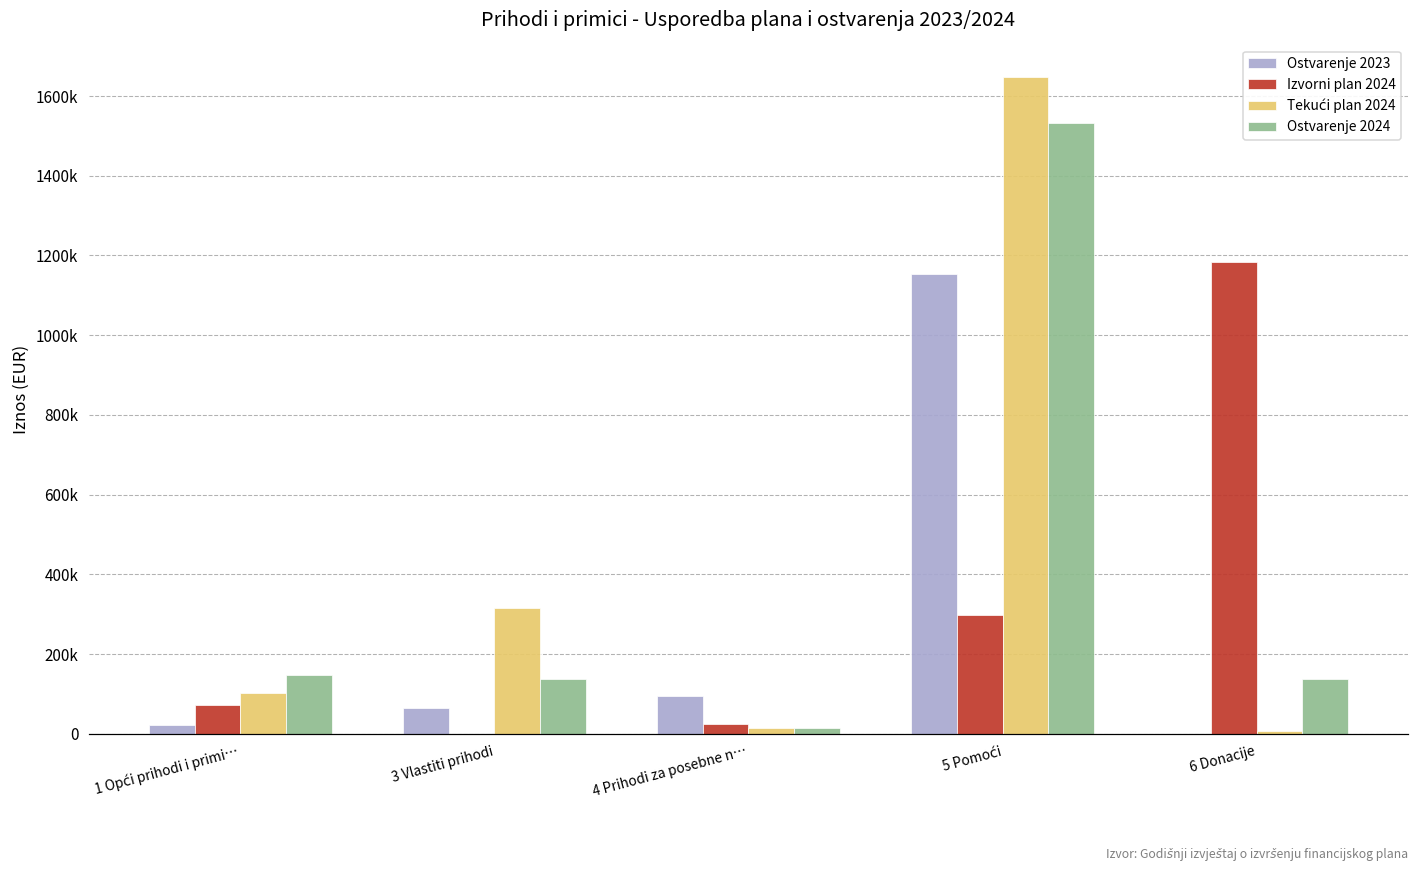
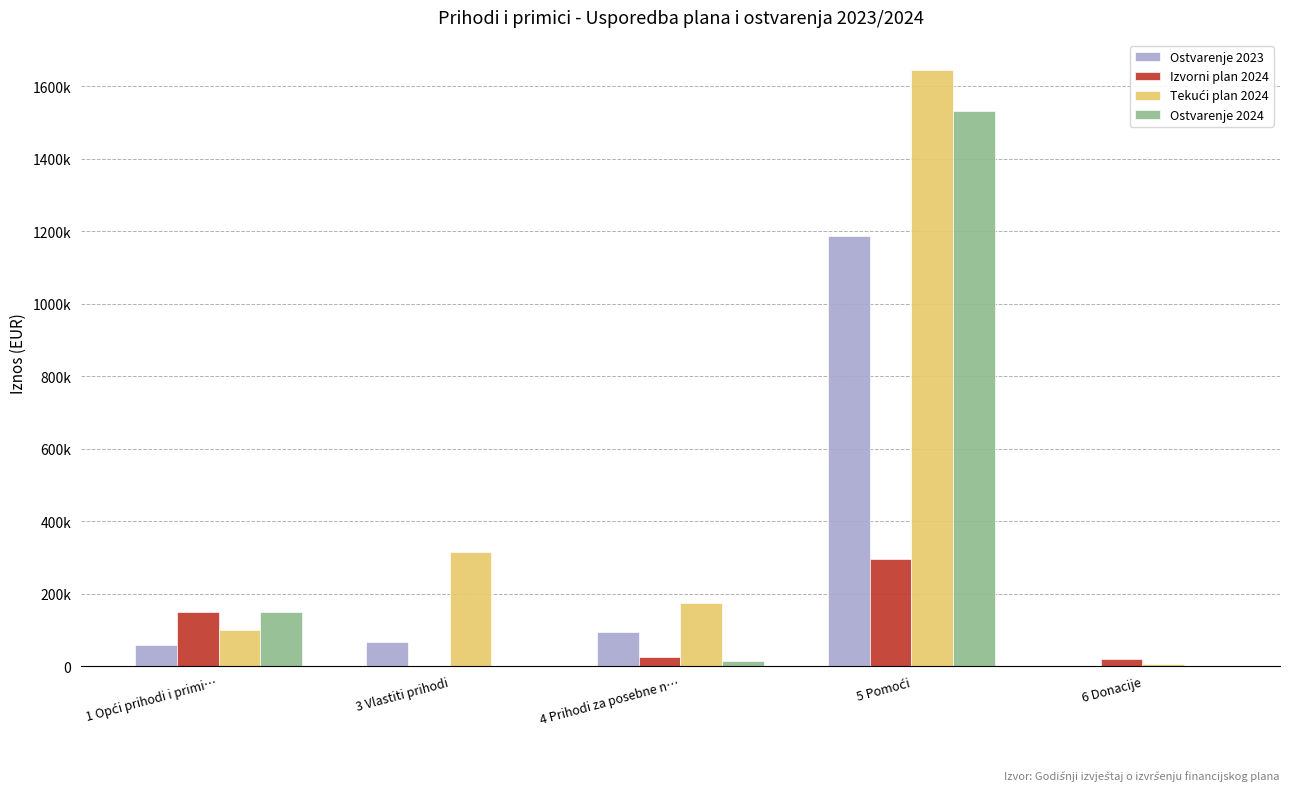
  {
    "Ostvarenje 2023": {
-     "1 Opći prihodi i primi…": 20000,
+     "1 Opći prihodi i primi…": 60000,
      "3 Vlastiti prihodi": 70000,
      "4 Prihodi za posebne n…": 100000,
-     "5 Pomoći": 1150000
+     "5 Pomoći": 1190000
    },
    "Izvorni plan 2024": {
-     "1 Opći prihodi i primi…": 70000,
+     "1 Opći prihodi i primi…": 150000,
      "3 Vlastiti prihodi": 0,
      "4 Prihodi za posebne n…": 30000,
      "5 Pomoći": 300000,
-     "6 Donacije": 1180000
+     "6 Donacije": 20000
    },
    "Tekući plan 2024": {
      "1 Opći prihodi i primi…": 100000,
      "3 Vlastiti prihodi": 320000,
-     "4 Prihodi za posebne n…": 10000,
+     "4 Prihodi za posebne n…": 180000,
      "5 Pomoći": 1650000,
      "6 Donacije": 10000
    },
    "Ostvarenje 2024": {
      "1 Opći prihodi i primi…": 150000,
-     "3 Vlastiti prihodi": 140000,
+     "3 Vlastiti prihodi": 0,
      "4 Prihodi za posebne n…": 10000,
      "5 Pomoći": 1530000,
-     "6 Donacije": 140000
+     "6 Donacije": 0
    }
  }
